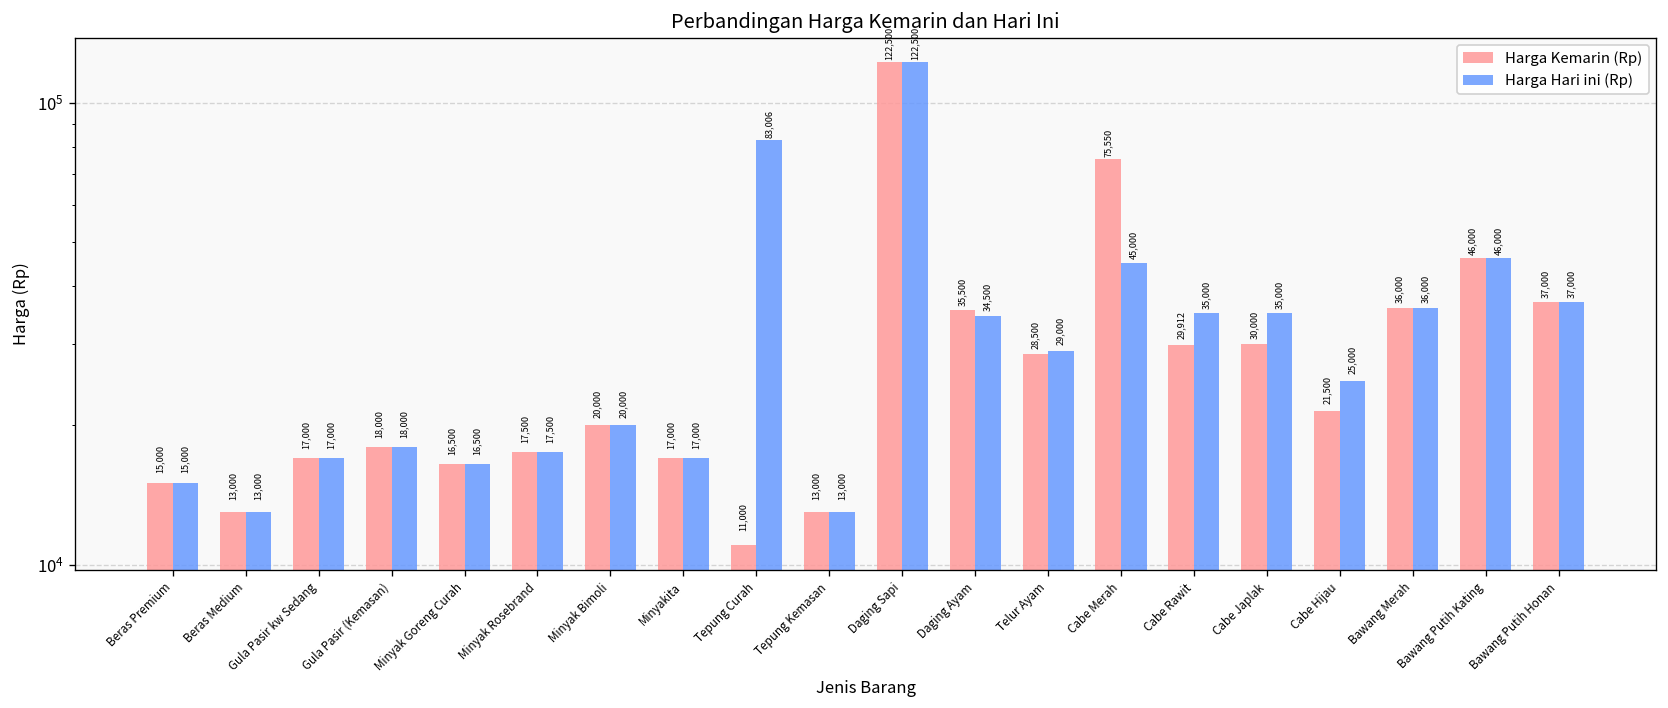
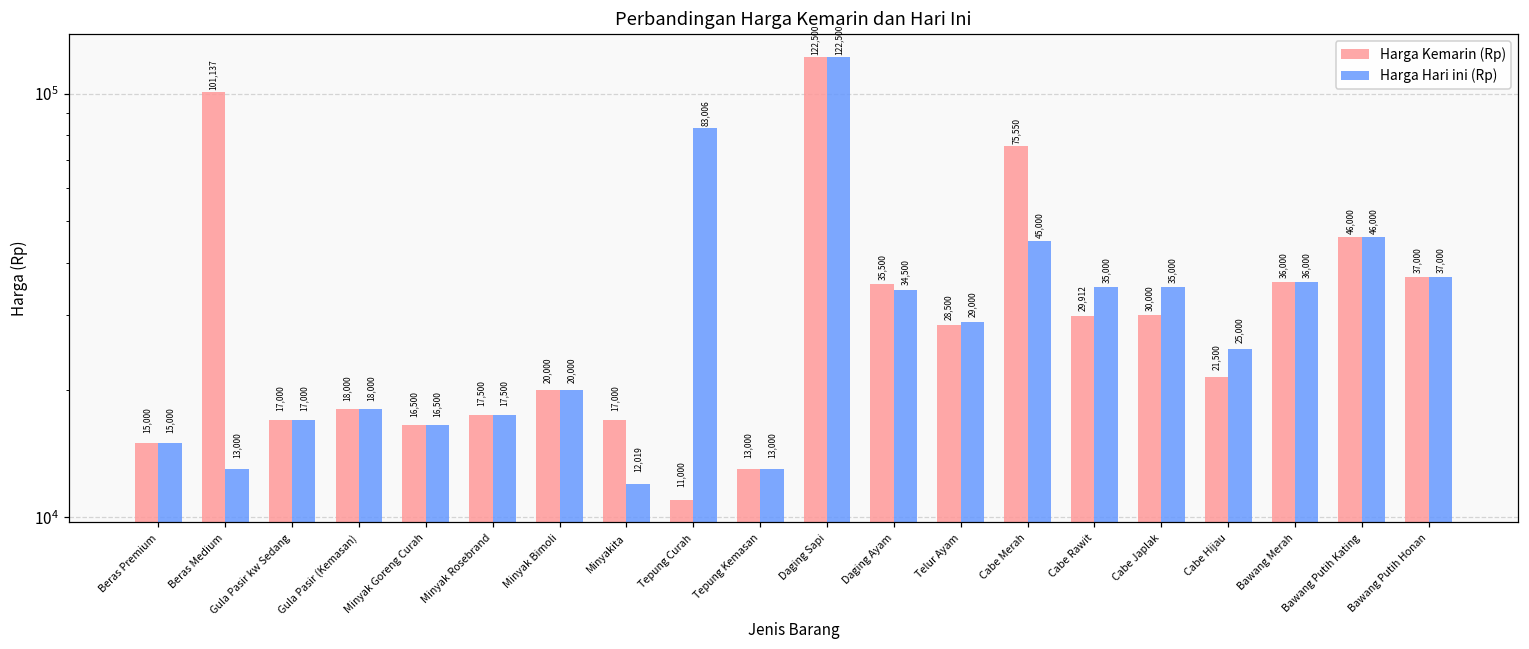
  {
    "Harga Kemarin (Rp)": {
      "Beras Premium": "15,000",
-     "Beras Medium": "13,000",
+     "Beras Medium": "101,137",
      "Gula Pasir kw Sedang": "17,000",
      "Gula Pasir (Kemasan)": "18,000",
      "Minyak Goreng Curah": "16,500",
      "Minyak Rosebrand": "17,500",
      "Minyak Bimoli": "20,000",
      "Minyakita": "17,000",
      "Tepung Curah": "11,000",
      "Tepung Kemasan": "13,000",
      "Daging Sapi": "122,500",
      "Daging Ayam": "35,500",
      "Telur Ayam": "28,500",
      "Cabe Merah": "75,550",
      "Cabe Rawit": "29,912",
      "Cabe Japlak": "30,000",
      "Cabe Hijau": "21,500",
      "Bawang Merah": "36,000",
      "Bawang Putih Kating": "46,000",
      "Bawang Putih Honan": "37,000"
    },
    "Harga Hari ini (Rp)": {
      "Beras Premium": "15,000",
      "Beras Medium": "13,000",
      "Gula Pasir kw Sedang": "17,000",
      "Gula Pasir (Kemasan)": "18,000",
      "Minyak Goreng Curah": "16,500",
      "Minyak Rosebrand": "17,500",
      "Minyak Bimoli": "20,000",
-     "Minyakita": "17,000",
+     "Minyakita": "12,019",
      "Tepung Curah": "83,006",
      "Tepung Kemasan": "13,000",
      "Daging Sapi": "122,500",
      "Daging Ayam": "34,500",
      "Telur Ayam": "29,000",
      "Cabe Merah": "45,000",
      "Cabe Rawit": "35,000",
      "Cabe Japlak": "35,000",
      "Cabe Hijau": "25,000",
      "Bawang Merah": "36,000",
      "Bawang Putih Kating": "46,000",
      "Bawang Putih Honan": "37,000"
    }
  }
